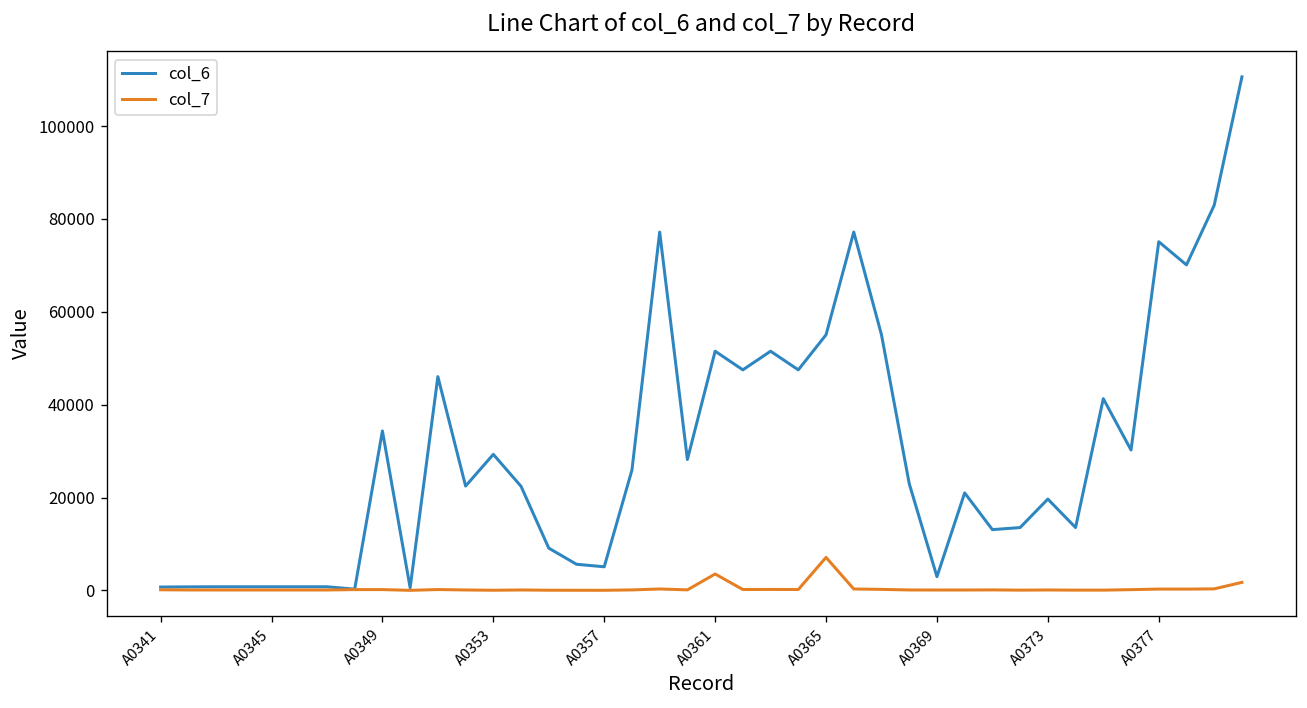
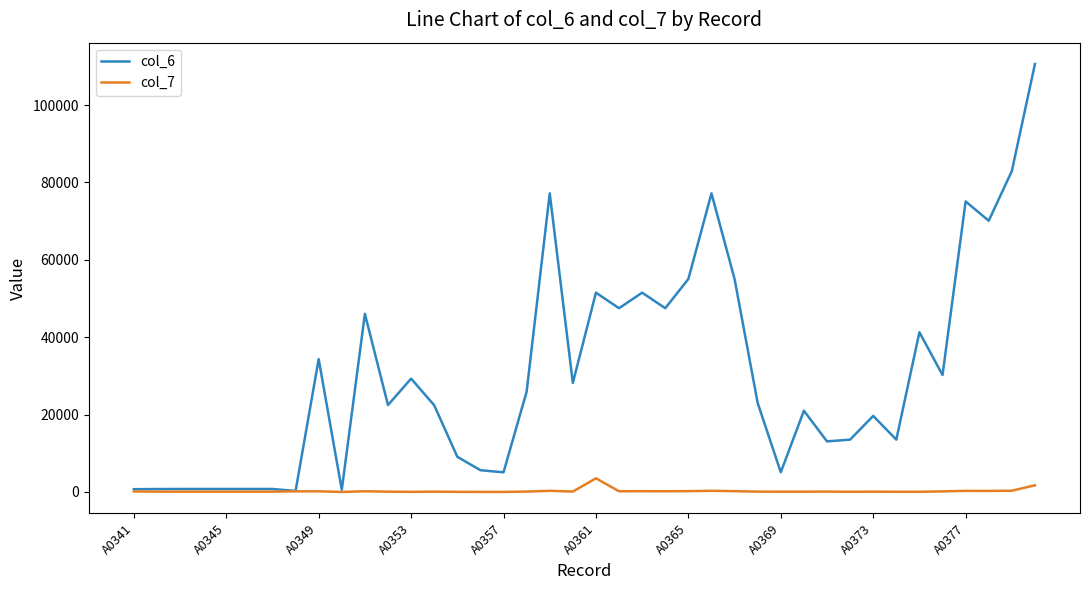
  {
    "col_6": {
      "A0345": 1000,
      "A0349": 34000,
      "A0353": 29000,
      "A0357": 5000,
      "A0361": 52000,
      "A0365": 55000,
-     "A0369": 3000,
+     "A0369": 5000,
      "A0373": 20000,
      "A0377": 75000
    },
    "col_7": {
      "A0345": 0,
      "A0349": 0,
      "A0353": 0,
      "A0357": 0,
      "A0361": 4000,
-     "A0365": 7000,
+     "A0365": 0,
      "A0369": 0,
      "A0373": 0,
      "A0377": 0
    }
  }
